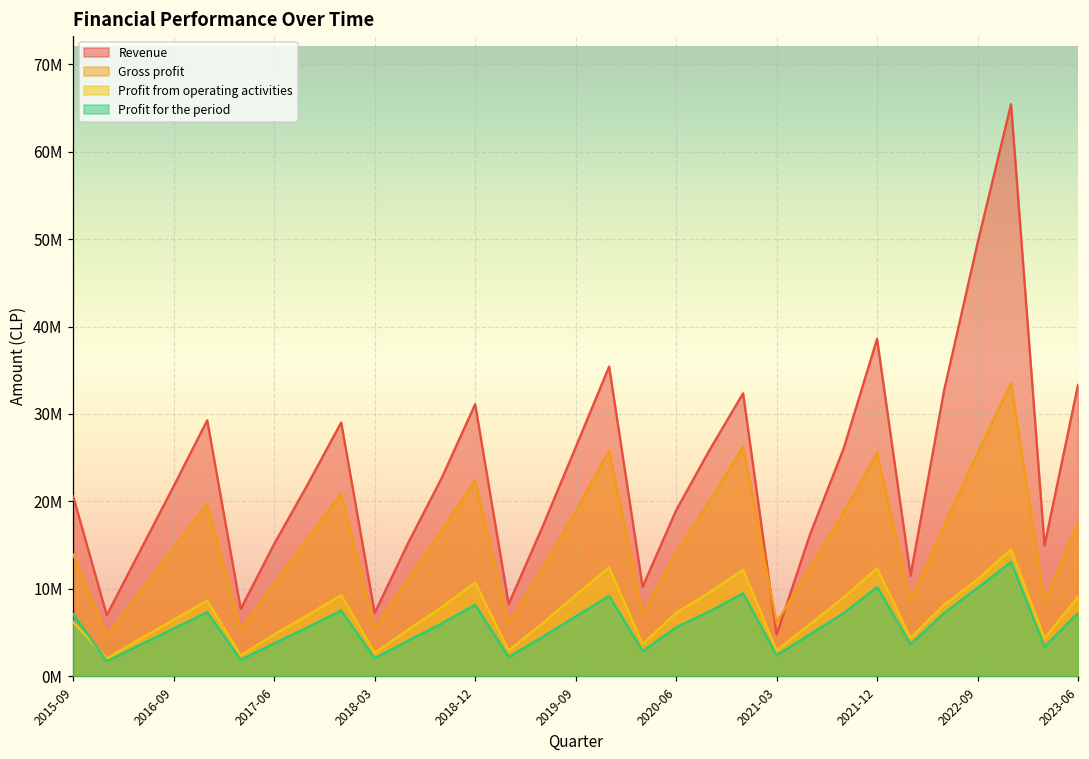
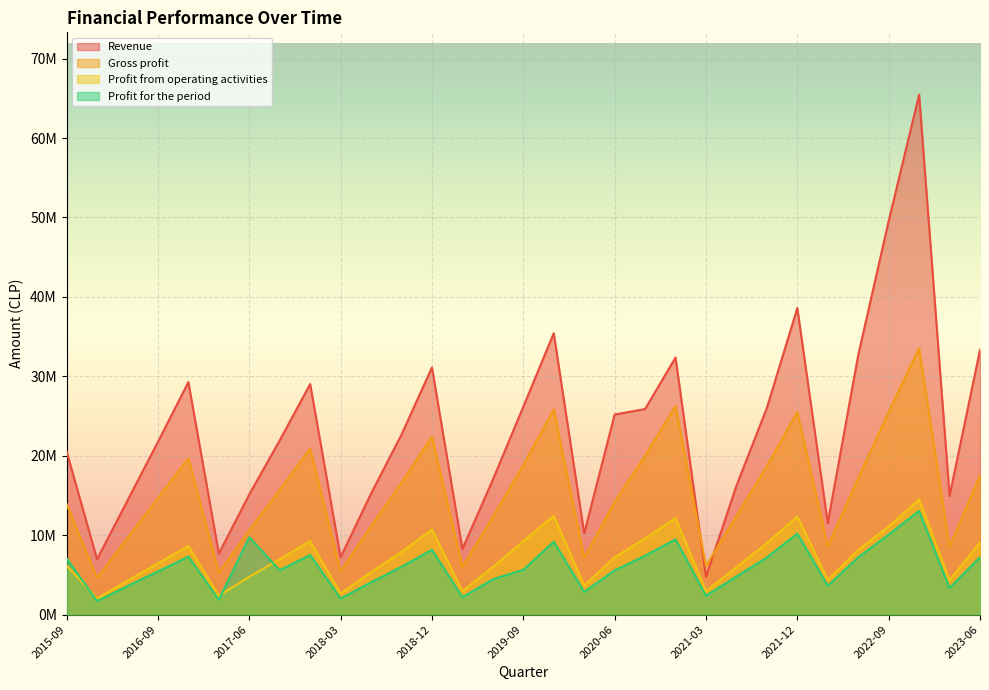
  {
    "Revenue": {
      "2015-09": 21000000,
      "2016-09": 22000000,
      "2017-06": 15000000,
      "2018-03": 7000000,
      "2018-12": 31000000,
      "2019-09": 26000000,
-     "2020-06": 19000000,
+     "2020-06": 25000000,
      "2021-03": 5000000,
      "2021-12": 39000000,
      "2022-09": 50000000,
      "2023-06": 33000000
    },
    "Profit for the period": {
      "2015-09": 7000000,
      "2016-09": 5000000,
-     "2017-06": 4000000,
+     "2017-06": 10000000,
      "2018-03": 2000000,
      "2018-12": 8000000,
-     "2019-09": 7000000,
+     "2019-09": 6000000,
      "2020-06": 6000000,
      "2021-03": 2000000,
      "2021-12": 10000000,
      "2022-09": 10000000,
      "2023-06": 7000000
    }
  }
